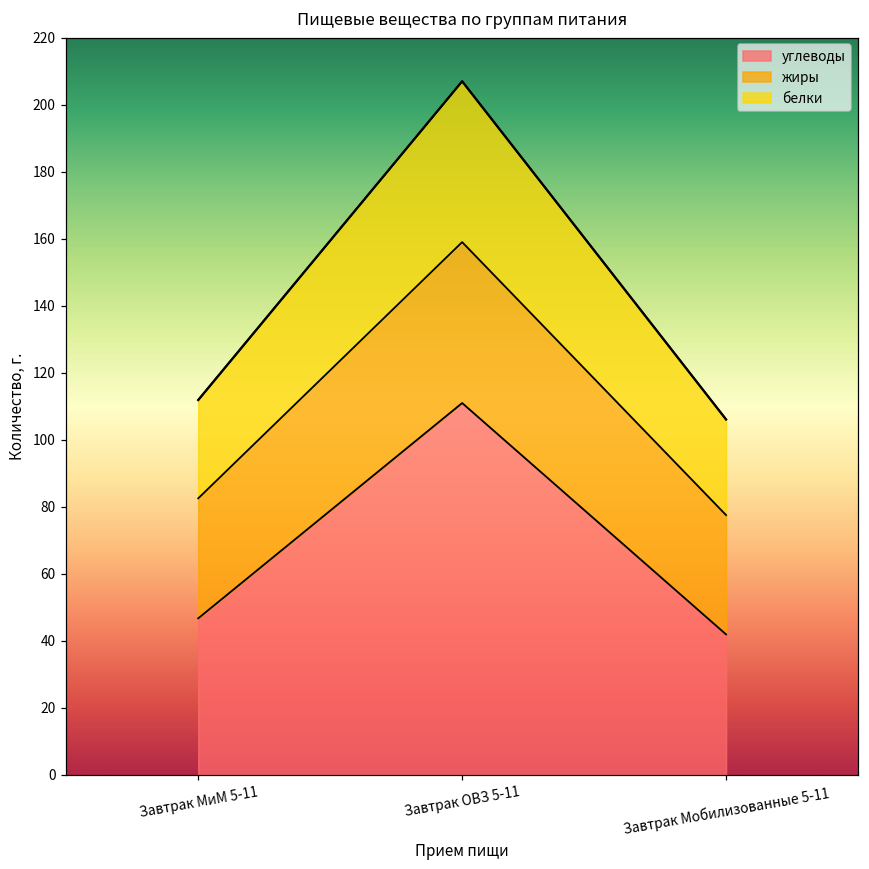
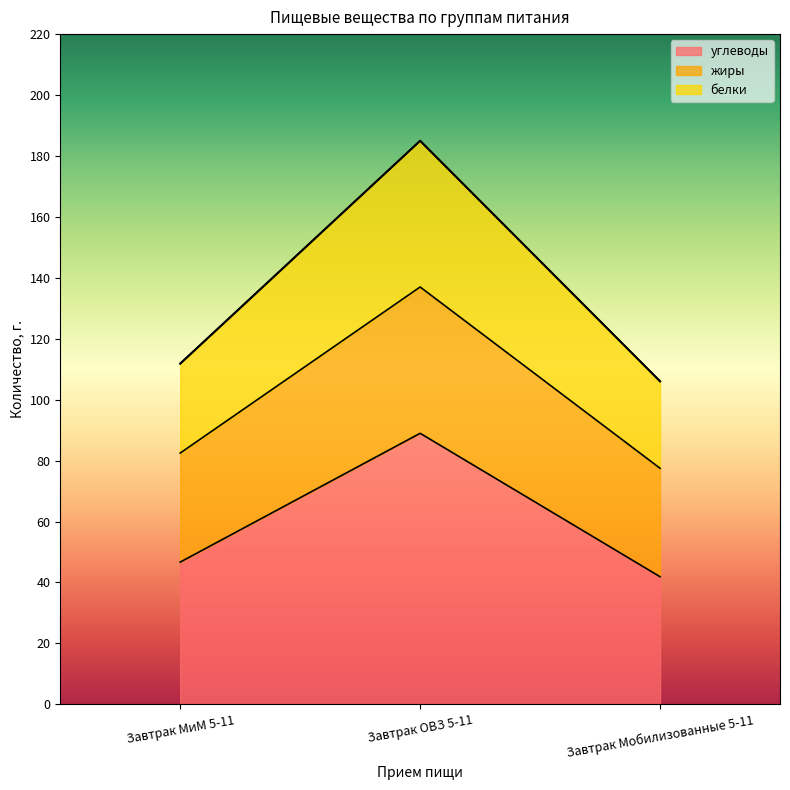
  {
    "углеводы": {
      "Завтрак МиМ 5-11": 47,
-     "Завтрак ОВЗ 5-11": 111,
+     "Завтрак ОВЗ 5-11": 89,
      "Завтрак Мобилизованные 5-11": 42
    }
  }
